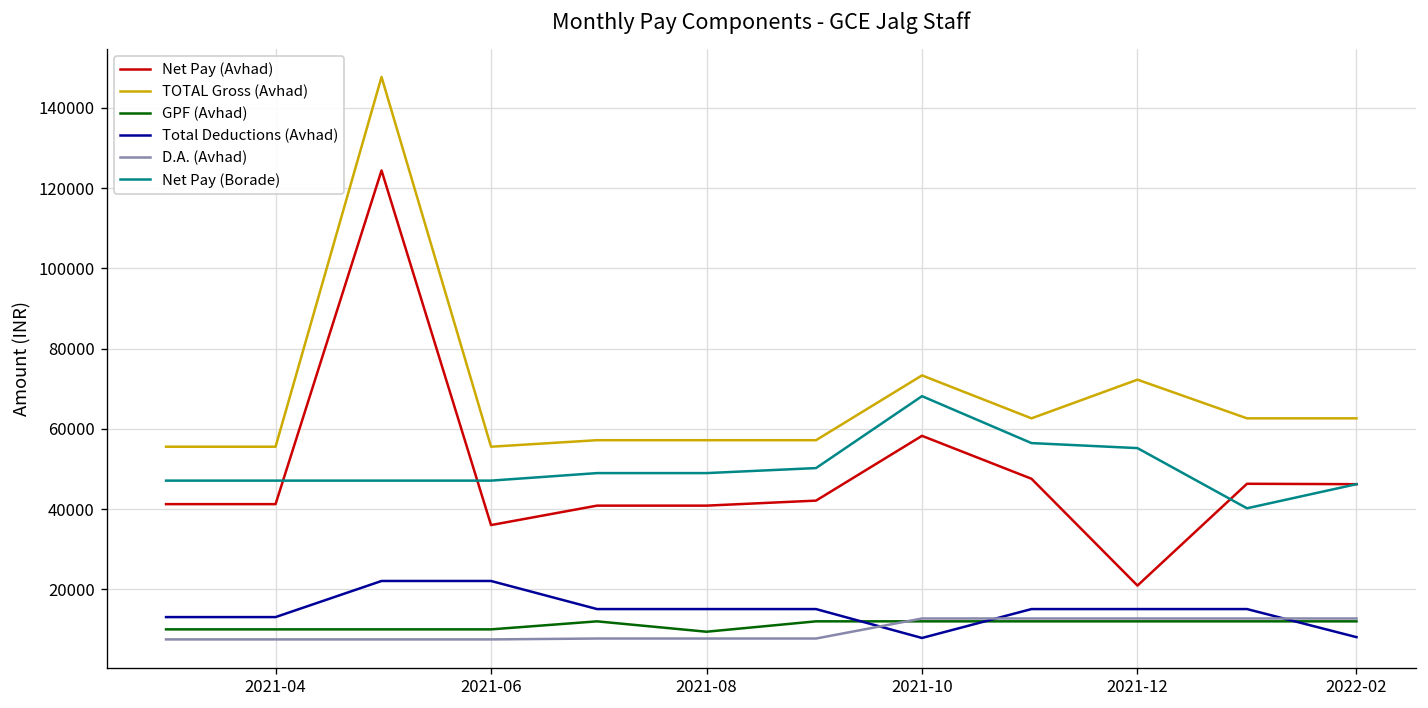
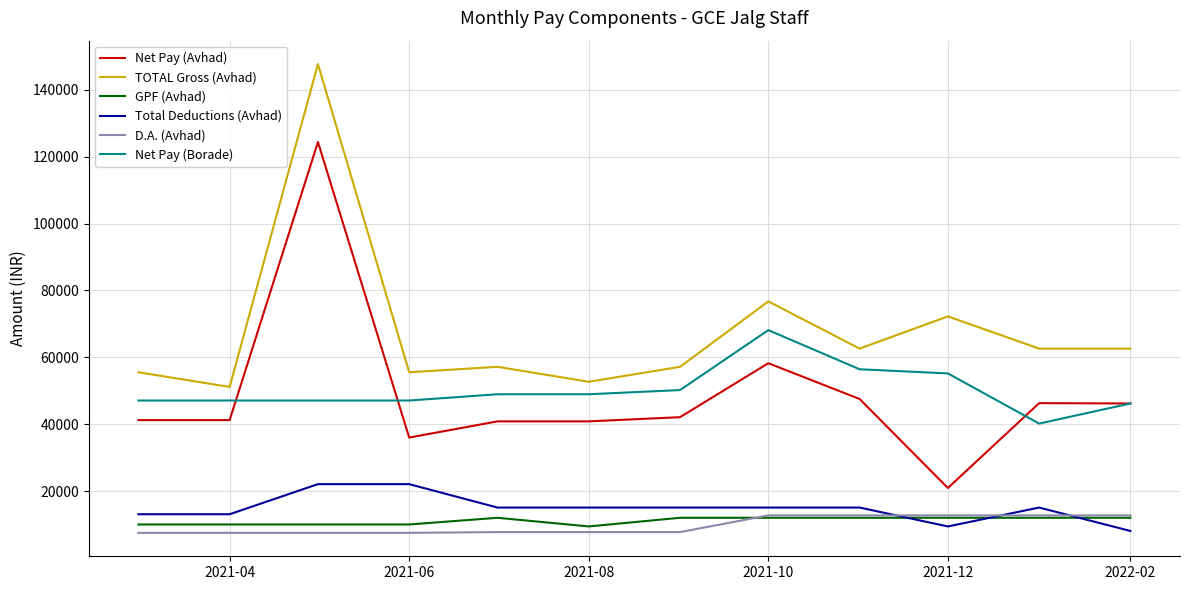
  {
    "Net Pay (Avhad)": {
      "2021-04": 41000,
      "2021-06": 36000,
      "2021-08": 41000,
      "2021-10": 58000,
      "2021-12": 21000
    },
    "TOTAL Gross (Avhad)": {
-     "2021-04": 56000,
+     "2021-04": 51000,
      "2021-06": 56000,
-     "2021-08": 57000,
-     "2021-10": 73000,
+     "2021-08": 53000,
+     "2021-10": 77000,
      "2021-12": 72000,
      "2022-02": 63000
    },
    "GPF (Avhad)": {
      "2021-04": 10000,
      "2021-06": 10000,
      "2021-08": 9000
    },
    "Total Deductions (Avhad)": {
      "2021-04": 13000,
      "2021-06": 22000,
      "2021-08": 15000,
-     "2021-10": 8000,
-     "2021-12": 15000,
+     "2021-10": 15000,
+     "2021-12": 9000,
      "2022-02": 8000
    },
    "D.A. (Avhad)": {
      "2021-04": 7000,
      "2021-06": 7000,
      "2021-08": 8000
    },
    "Net Pay (Borade)": {
      "2021-04": 47000,
      "2021-06": 47000,
      "2021-08": 49000,
      "2021-10": 68000,
      "2021-12": 55000
    }
  }
